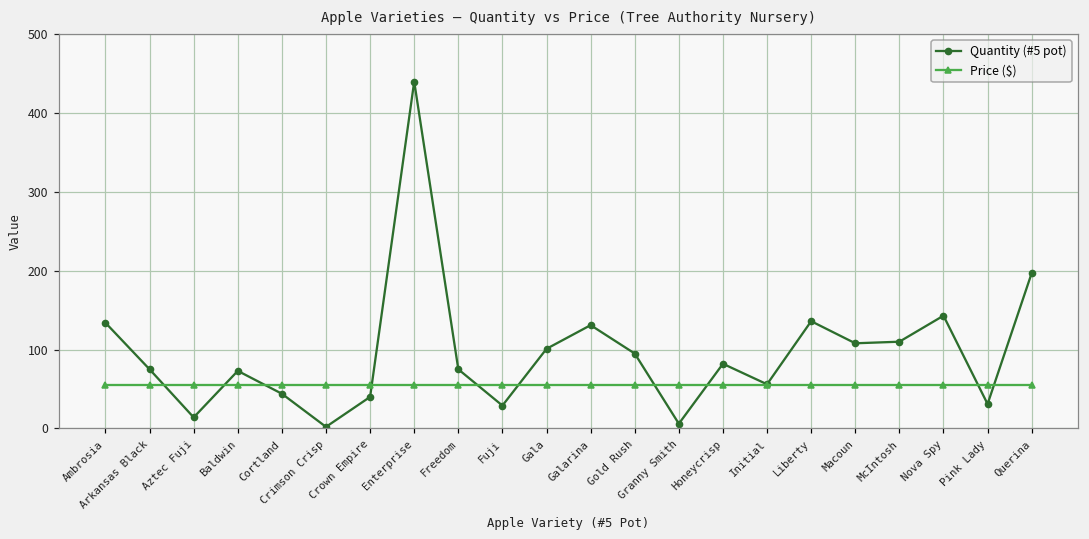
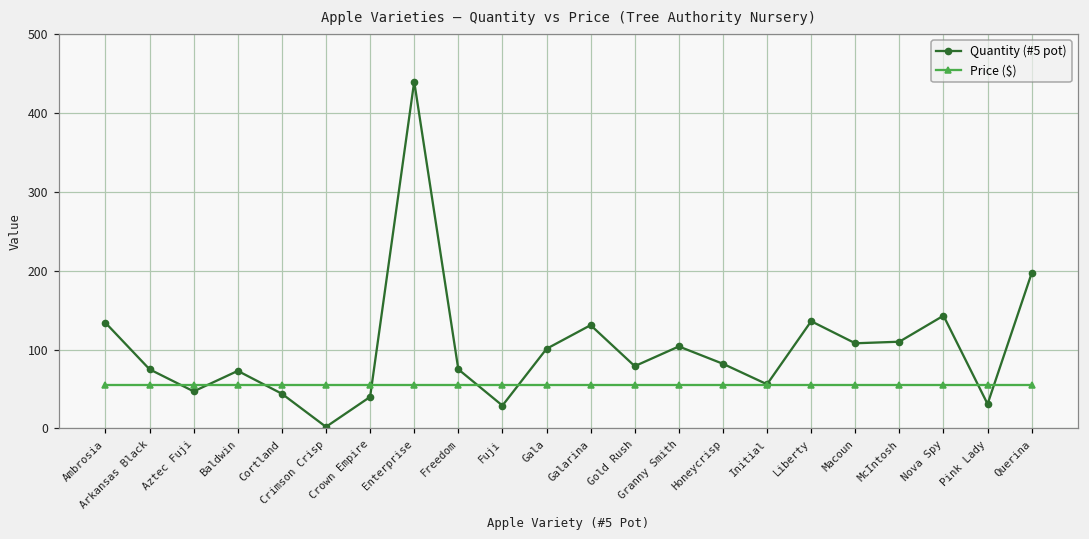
  {
    "Quantity (#5 pot)": {
      "Ambrosia": 130,
      "Arkansas Black": 80,
-     "Aztec Fuji": 10,
+     "Aztec Fuji": 50,
      "Baldwin": 70,
      "Cortland": 40,
      "Crimson Crisp": 0,
      "Crown Empire": 40,
      "Enterprise": 440,
      "Freedom": 80,
      "Fuji": 30,
      "Gala": 100,
      "Galarina": 130,
-     "Gold Rush": 100,
-     "Granny Smith": 10,
+     "Gold Rush": 80,
+     "Granny Smith": 100,
      "Honeycrisp": 80,
      "Liberty": 140,
      "Macoun": 110,
      "McIntosh": 110,
      "Nova Spy": 140,
      "Pink Lady": 30,
      "Querina": 200
    },
    "Price ($)": {
      "Ambrosia": 60,
      "Arkansas Black": 60,
      "Aztec Fuji": 60,
      "Baldwin": 60,
      "Cortland": 60,
      "Crimson Crisp": 60,
      "Crown Empire": 60,
      "Enterprise": 60,
      "Freedom": 60,
      "Fuji": 60,
      "Gala": 60,
      "Galarina": 60,
      "Gold Rush": 60,
      "Granny Smith": 60,
      "Honeycrisp": 60,
      "Liberty": 60,
      "Macoun": 60,
      "McIntosh": 60,
      "Nova Spy": 60,
      "Pink Lady": 60,
      "Querina": 60
    }
  }
